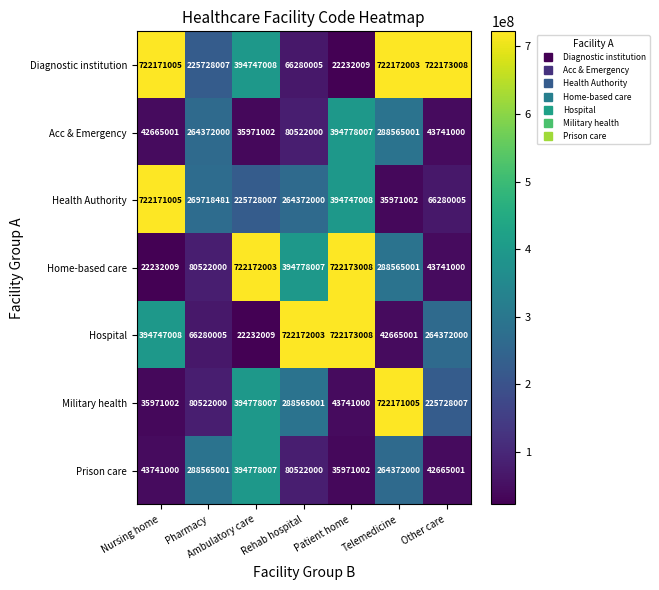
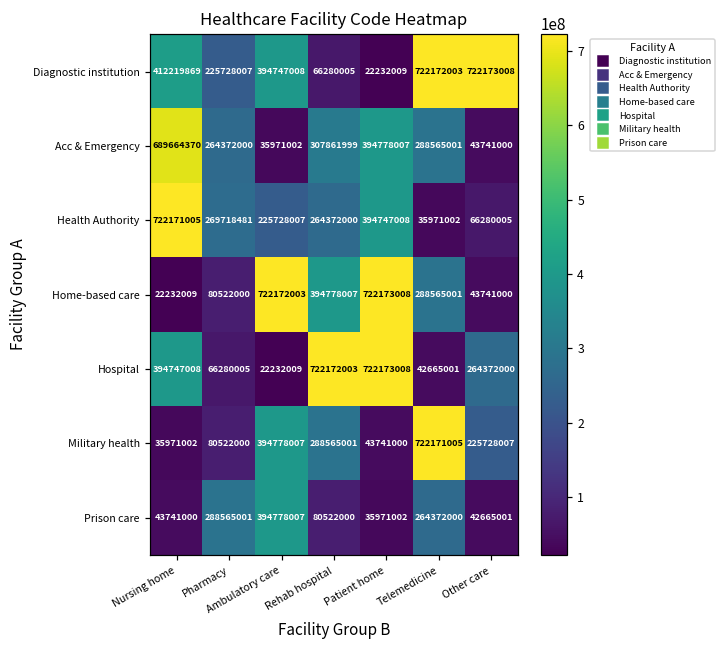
  {
    "Diagnostic institution": {
-     "Nursing home": 722171005,
+     "Nursing home": 412219869,
      "Pharmacy": 225728007,
      "Ambulatory care": 394747008,
      "Rehab hospital": 66280005,
      "Patient home": 22232009,
      "Telemedicine": 722172003,
      "Other care": 722173008
    },
    "Acc & Emergency": {
-     "Nursing home": 42665001,
+     "Nursing home": 689664370,
      "Pharmacy": 264372000,
      "Ambulatory care": 35971002,
-     "Rehab hospital": 80522000,
+     "Rehab hospital": 307861999,
      "Patient home": 394778007,
      "Telemedicine": 288565001,
      "Other care": 43741000
    },
    "Health Authority": {
      "Nursing home": 722171005,
      "Pharmacy": 269718481,
      "Ambulatory care": 225728007,
      "Rehab hospital": 264372000,
      "Patient home": 394747008,
      "Telemedicine": 35971002,
      "Other care": 66280005
    },
    "Home-based care": {
      "Nursing home": 22232009,
      "Pharmacy": 80522000,
      "Ambulatory care": 722172003,
      "Rehab hospital": 394778007,
      "Patient home": 722173008,
      "Telemedicine": 288565001,
      "Other care": 43741000
    },
    "Hospital": {
      "Nursing home": 394747008,
      "Pharmacy": 66280005,
      "Ambulatory care": 22232009,
      "Rehab hospital": 722172003,
      "Patient home": 722173008,
      "Telemedicine": 42665001,
      "Other care": 264372000
    },
    "Military health": {
      "Nursing home": 35971002,
      "Pharmacy": 80522000,
      "Ambulatory care": 394778007,
      "Rehab hospital": 288565001,
      "Patient home": 43741000,
      "Telemedicine": 722171005,
      "Other care": 225728007
    },
    "Prison care": {
      "Nursing home": 43741000,
      "Pharmacy": 288565001,
      "Ambulatory care": 394778007,
      "Rehab hospital": 80522000,
      "Patient home": 35971002,
      "Telemedicine": 264372000,
      "Other care": 42665001
    }
  }
